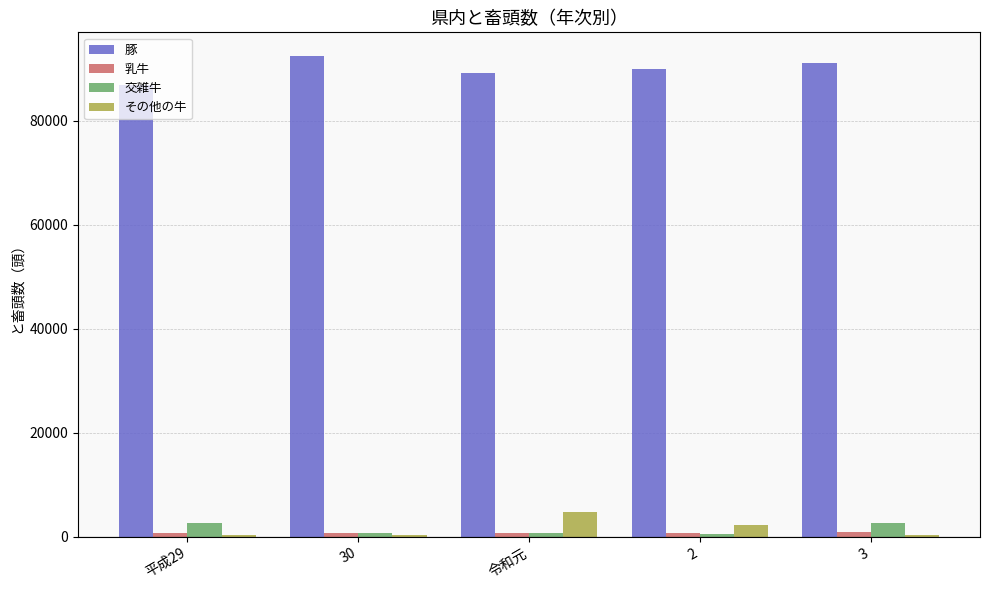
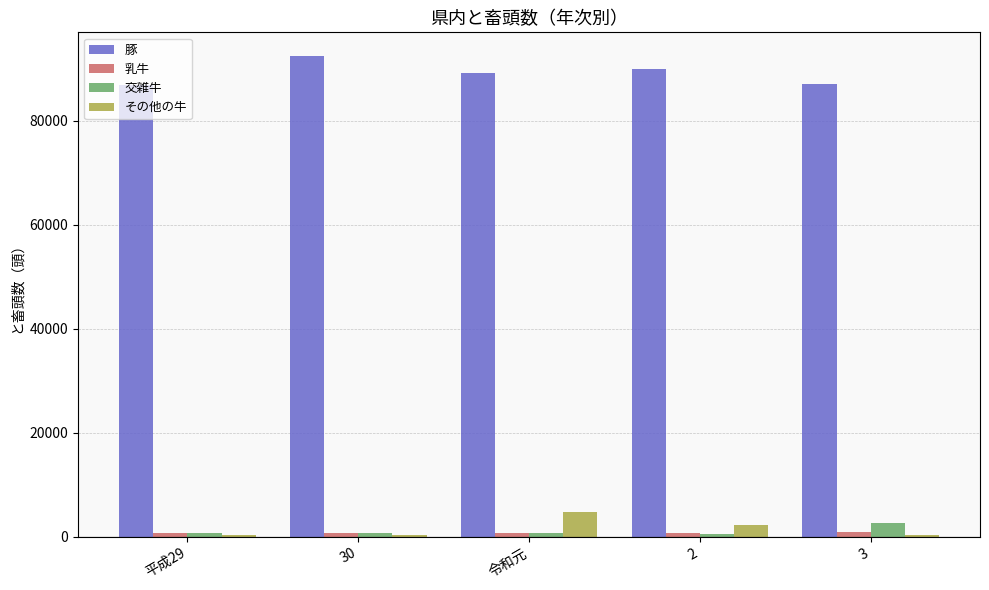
  {
    "豚": {
      "30": 92000,
      "令和元": 89000,
      "2": 90000,
-     "3": 91000
+     "3": 87000
    },
    "乳牛": {
      "平成29": 1000,
      "30": 1000,
      "令和元": 1000,
      "2": 1000,
      "3": 1000
    },
    "交雑牛": {
-     "平成29": 3000,
+     "平成29": 1000,
      "30": 1000,
      "令和元": 1000,
      "3": 3000
    },
    "その他の牛": {
      "令和元": 5000,
      "2": 2000
    }
  }
